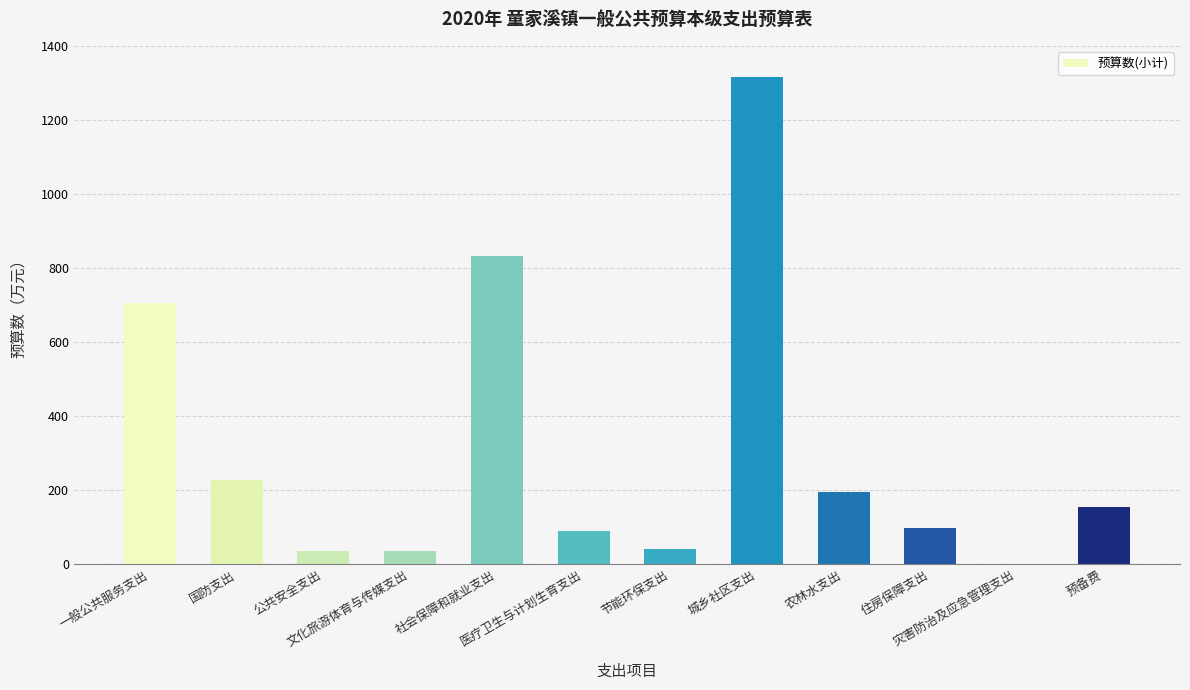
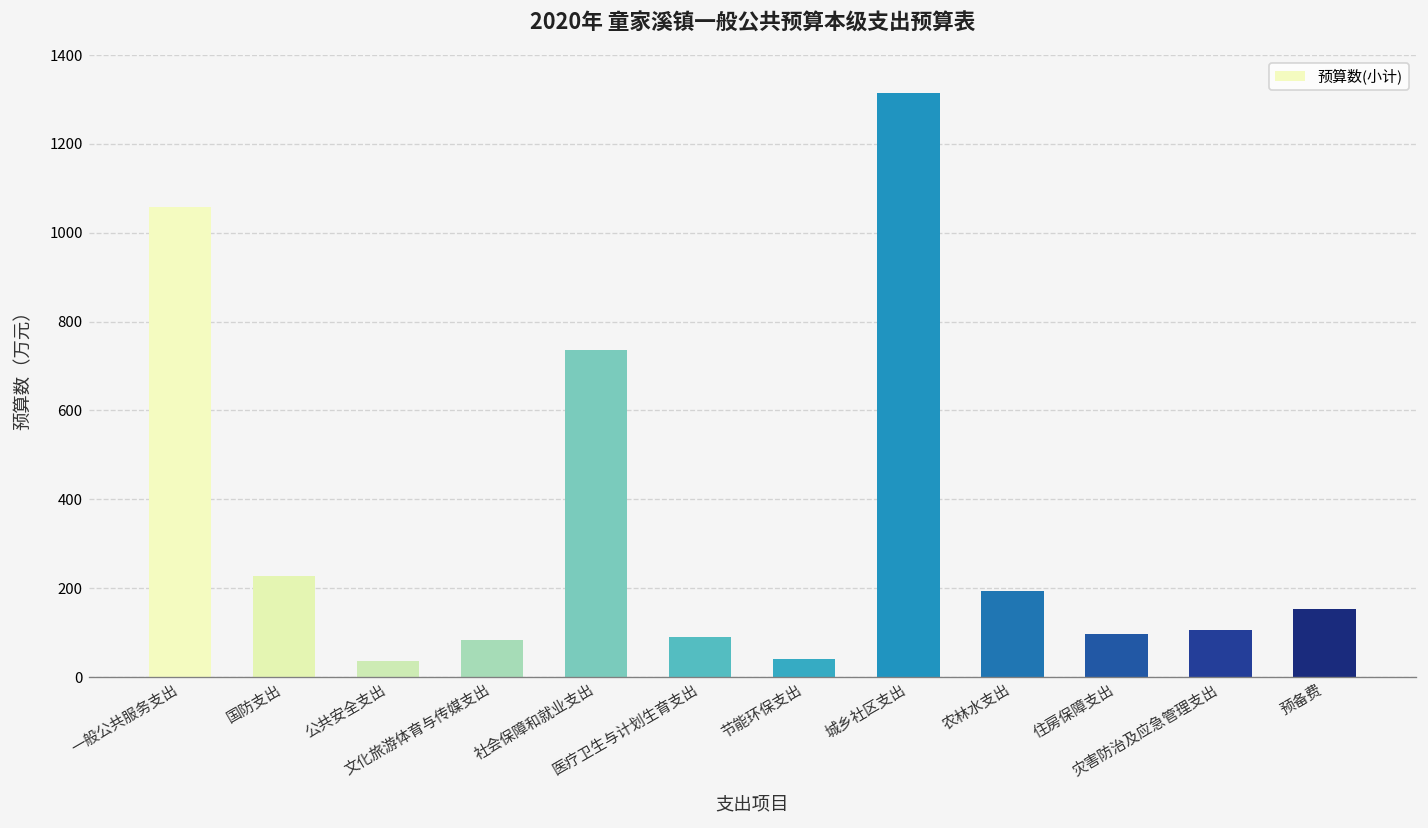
  {
-   "一般公共服务支出": 710,
+   "一般公共服务支出": 1060,
    "国防支出": 230,
    "公共安全支出": 40,
-   "文化旅游体育与传媒支出": 40,
-   "社会保障和就业支出": 830,
+   "文化旅游体育与传媒支出": 80,
+   "社会保障和就业支出": 740,
    "医疗卫生与计划生育支出": 90,
    "节能环保支出": 40,
    "城乡社区支出": 1310,
    "农林水支出": 190,
    "住房保障支出": 100,
-   "灾害防治及应急管理支出": 0,
+   "灾害防治及应急管理支出": 110,
    "预备费": 150
  }
